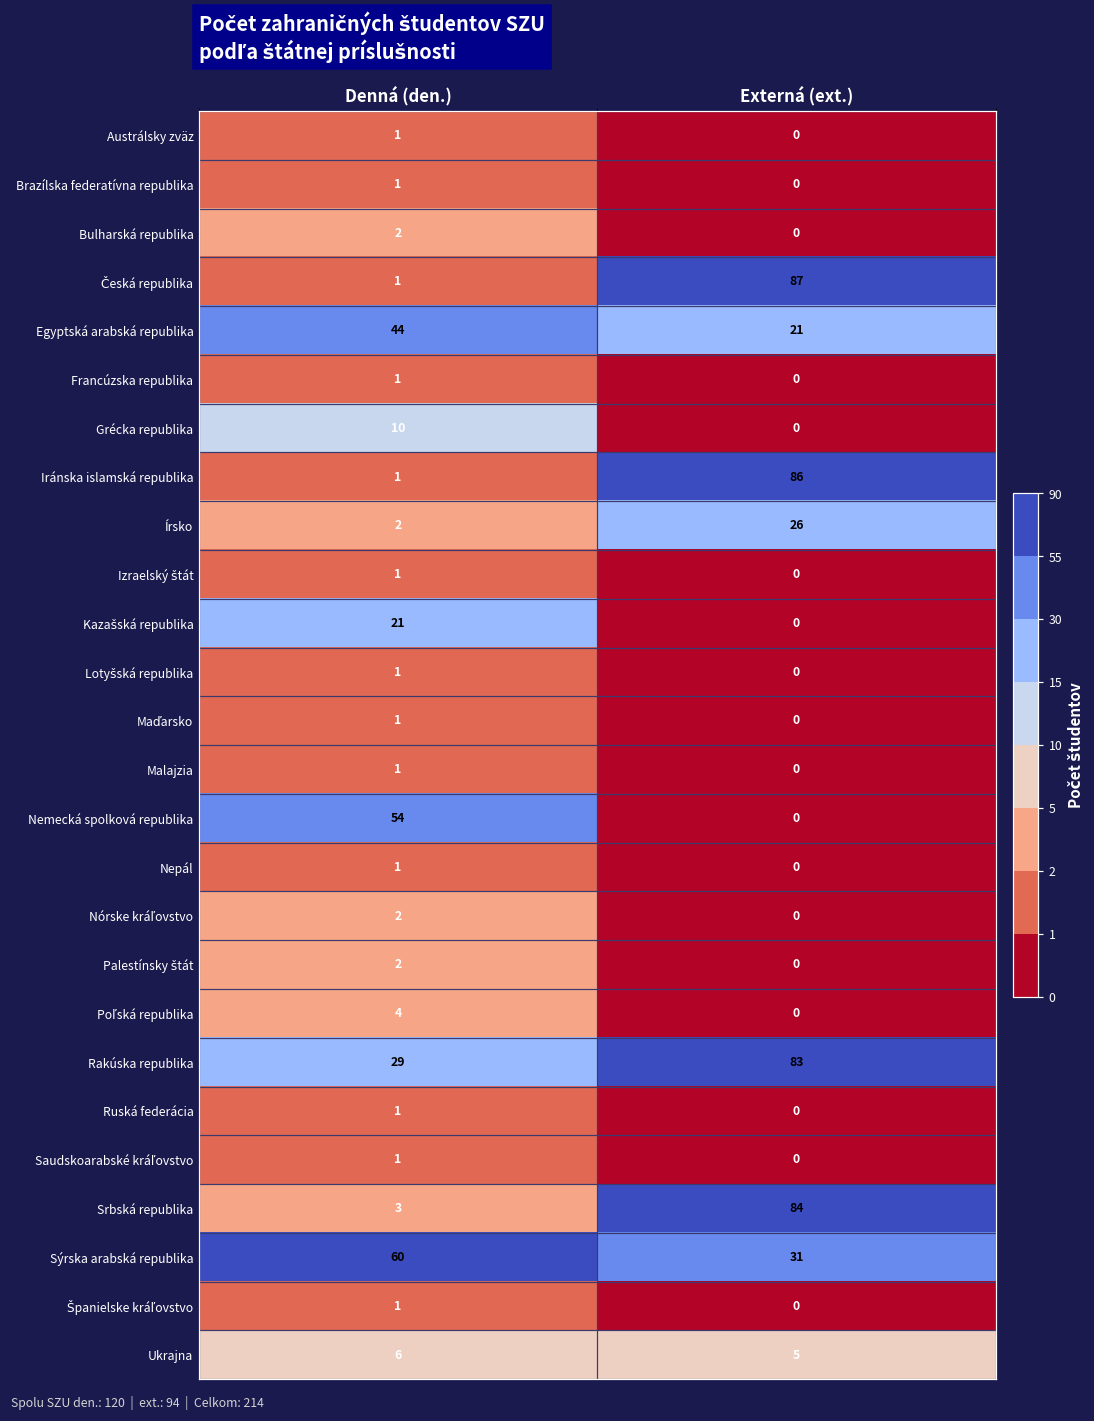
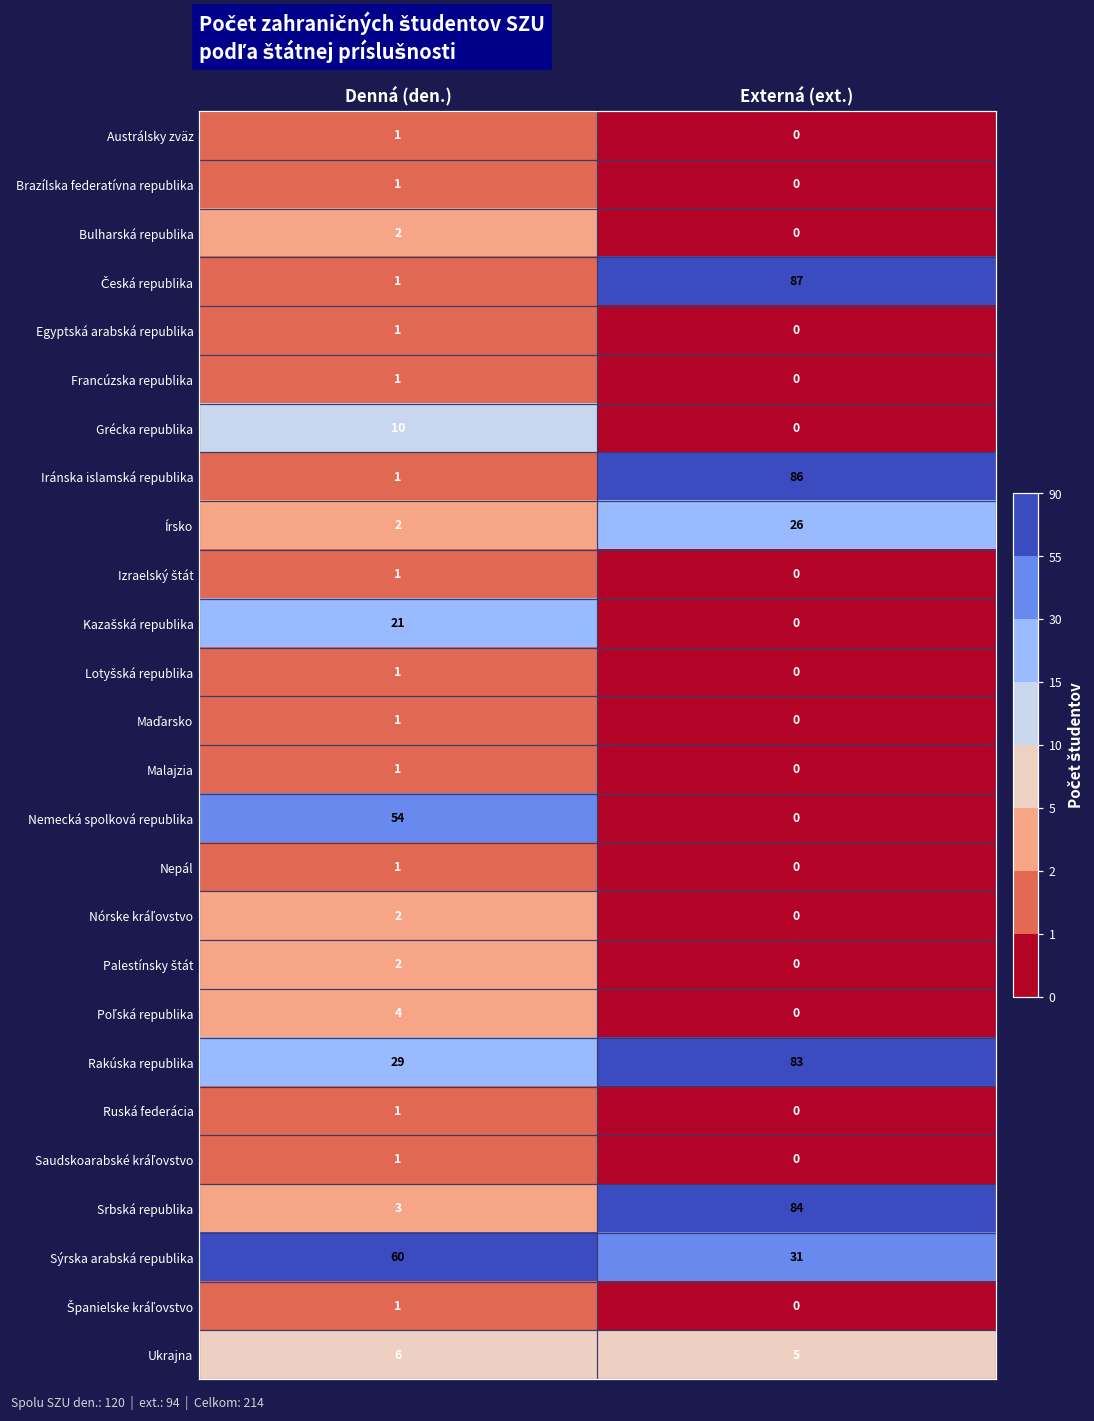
  {
    "Austrálsky zväz": {
      "Denná (den.)": 1,
      "Externá (ext.)": 0
    },
    "Brazílska federatívna republika": {
      "Denná (den.)": 1,
      "Externá (ext.)": 0
    },
    "Bulharská republika": {
      "Denná (den.)": 2,
      "Externá (ext.)": 0
    },
    "Česká republika": {
      "Denná (den.)": 1,
      "Externá (ext.)": 87
    },
    "Egyptská arabská republika": {
-     "Denná (den.)": 44,
-     "Externá (ext.)": 21
+     "Denná (den.)": 1,
+     "Externá (ext.)": 0
    },
    "Francúzska republika": {
      "Denná (den.)": 1,
      "Externá (ext.)": 0
    },
    "Grécka republika": {
      "Denná (den.)": 10,
      "Externá (ext.)": 0
    },
    "Iránska islamská republika": {
      "Denná (den.)": 1,
      "Externá (ext.)": 86
    },
    "Írsko": {
      "Denná (den.)": 2,
      "Externá (ext.)": 26
    },
    "Izraelský štát": {
      "Denná (den.)": 1,
      "Externá (ext.)": 0
    },
    "Kazašská republika": {
      "Denná (den.)": 21,
      "Externá (ext.)": 0
    },
    "Lotyšská republika": {
      "Denná (den.)": 1,
      "Externá (ext.)": 0
    },
    "Maďarsko": {
      "Denná (den.)": 1,
      "Externá (ext.)": 0
    },
    "Malajzia": {
      "Denná (den.)": 1,
      "Externá (ext.)": 0
    },
    "Nemecká spolková republika": {
      "Denná (den.)": 54,
      "Externá (ext.)": 0
    },
    "Nepál": {
      "Denná (den.)": 1,
      "Externá (ext.)": 0
    },
    "Nórske kráľovstvo": {
      "Denná (den.)": 2,
      "Externá (ext.)": 0
    },
    "Palestínsky štát": {
      "Denná (den.)": 2,
      "Externá (ext.)": 0
    },
    "Poľská republika": {
      "Denná (den.)": 4,
      "Externá (ext.)": 0
    },
    "Rakúska republika": {
      "Denná (den.)": 29,
      "Externá (ext.)": 83
    },
    "Ruská federácia": {
      "Denná (den.)": 1,
      "Externá (ext.)": 0
    },
    "Saudskoarabské kráľovstvo": {
      "Denná (den.)": 1,
      "Externá (ext.)": 0
    },
    "Srbská republika": {
      "Denná (den.)": 3,
      "Externá (ext.)": 84
    },
    "Sýrska arabská republika": {
      "Denná (den.)": 60,
      "Externá (ext.)": 31
    },
    "Španielske kráľovstvo": {
      "Denná (den.)": 1,
      "Externá (ext.)": 0
    },
    "Ukrajna": {
      "Denná (den.)": 6,
      "Externá (ext.)": 5
    }
  }
